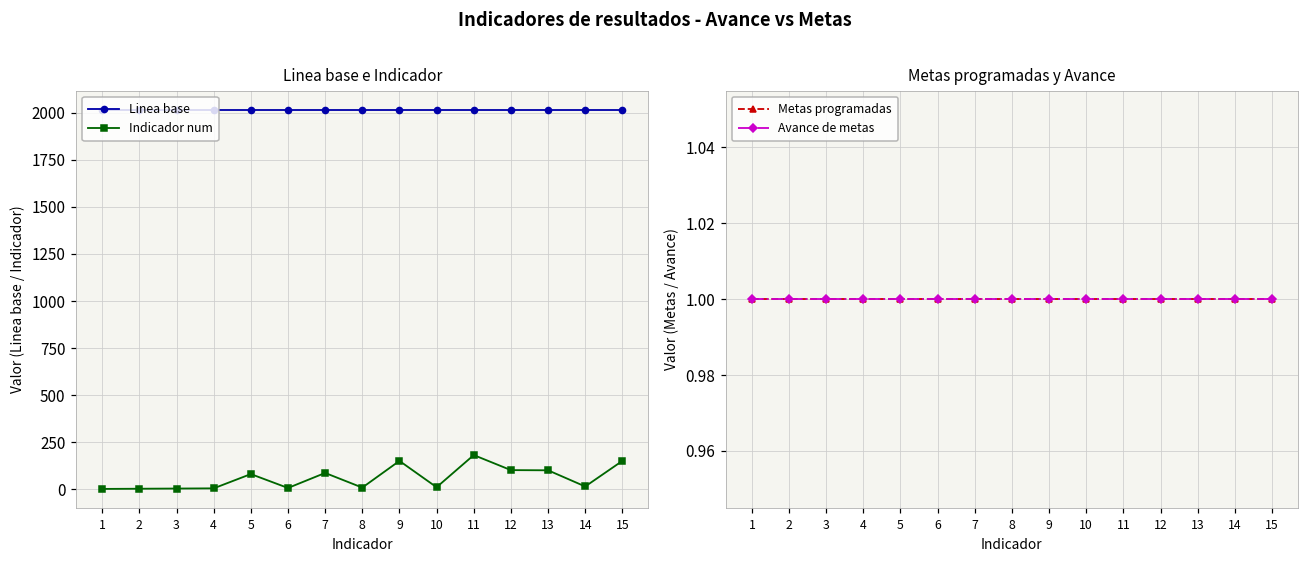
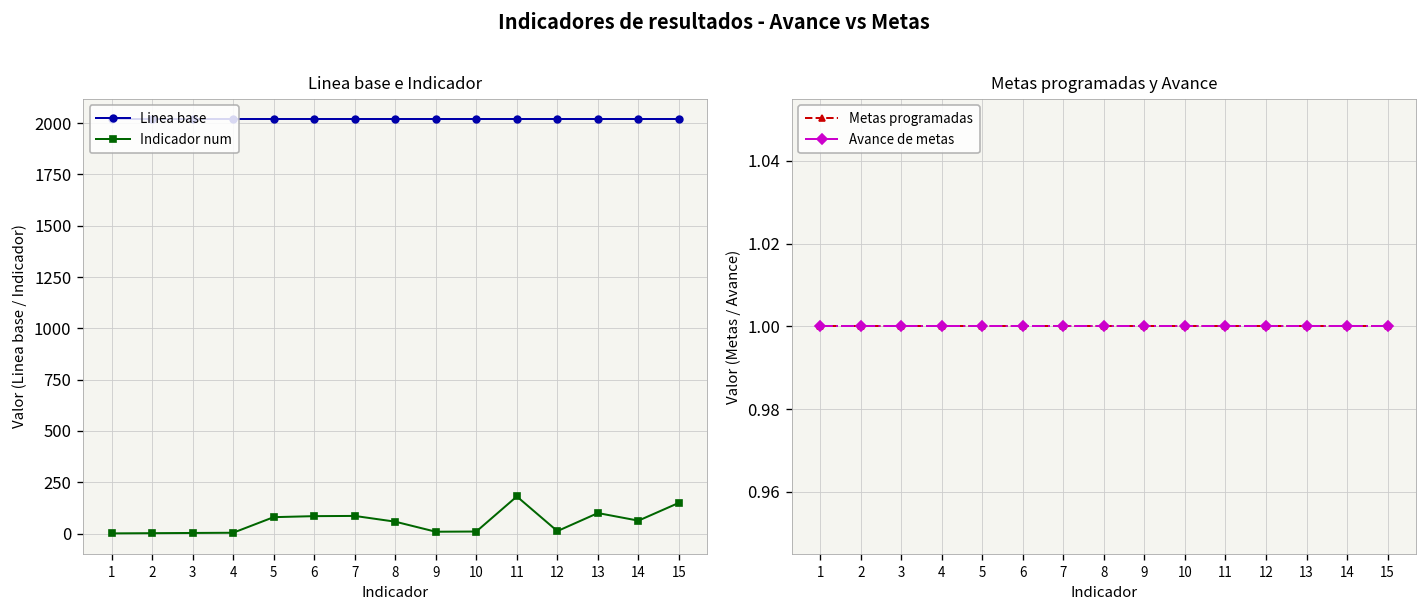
  {
    "Linea base e Indicador": {
      "Linea base": {
        "5": 2020,
        "6": 2020,
        "7": 2020,
        "8": 2020,
        "9": 2020,
        "10": 2020,
        "11": 2020,
        "12": 2020,
        "13": 2020,
        "14": 2020,
        "15": 2020
      },
      "Indicador num": {
        "1": 0,
        "2": 0,
        "3": 0,
        "4": 0,
        "5": 80,
-       "6": 10,
+       "6": 90,
        "7": 90,
-       "8": 10,
-       "9": 150,
+       "8": 60,
+       "9": 10,
        "10": 10,
        "11": 180,
-       "12": 100,
+       "12": 10,
        "13": 100,
-       "14": 10,
+       "14": 60,
        "15": 150
      }
    },
    "Metas programadas y Avance": {
      "1": 1.000,
      "2": 1.000,
      "3": 1.000,
      "4": 1.000,
      "5": 1.000,
      "6": 1.000,
      "7": 1.000,
      "8": 1.000,
      "9": 1.000,
      "10": 1.000,
      "11": 1.000,
      "12": 1.000,
      "13": 1.000,
      "14": 1.000,
      "15": 1.000
    }
  }
